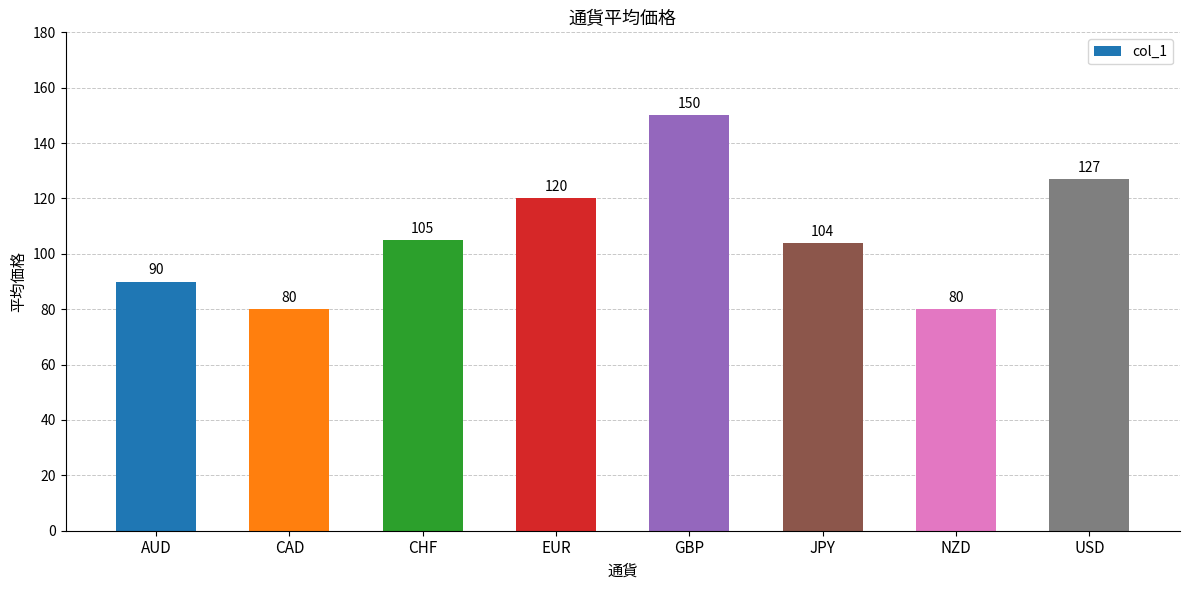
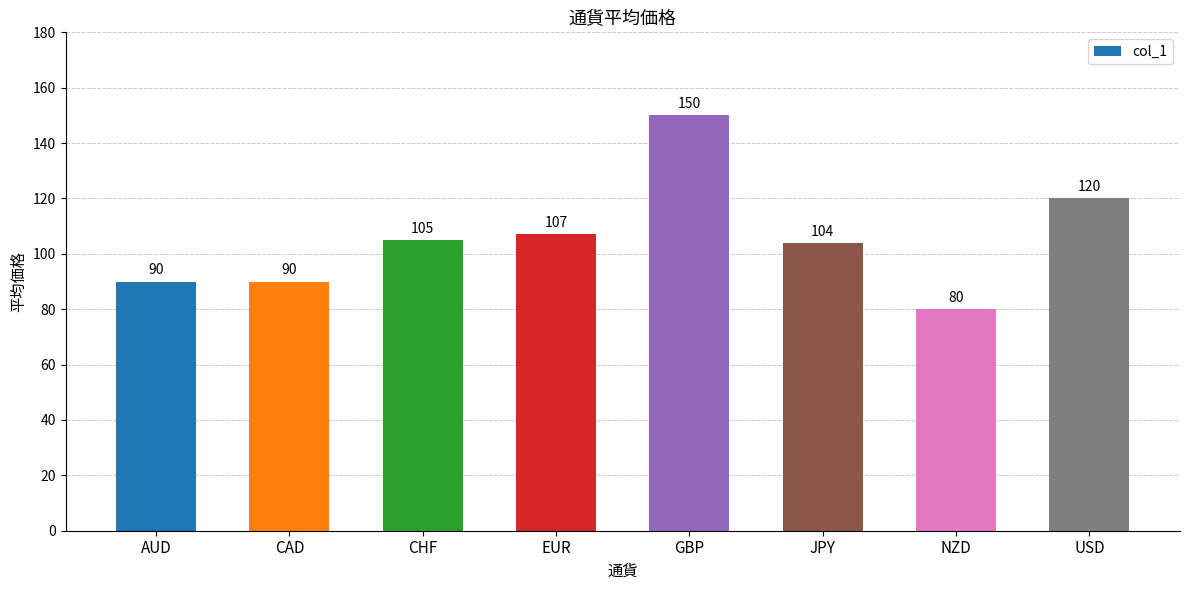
  {
    "AUD": 90,
-   "CAD": 80,
+   "CAD": 90,
    "CHF": 105,
-   "EUR": 120,
+   "EUR": 107,
    "GBP": 150,
    "JPY": 104,
    "NZD": 80,
-   "USD": 127
+   "USD": 120
  }
